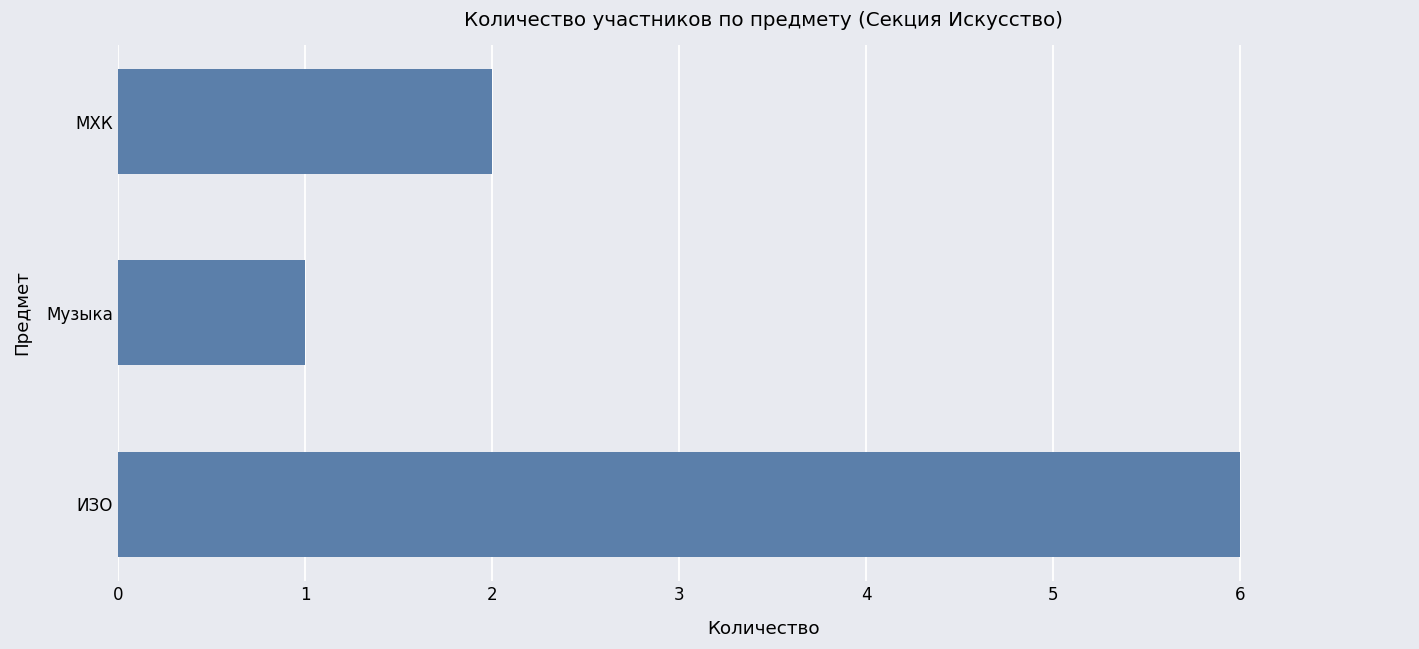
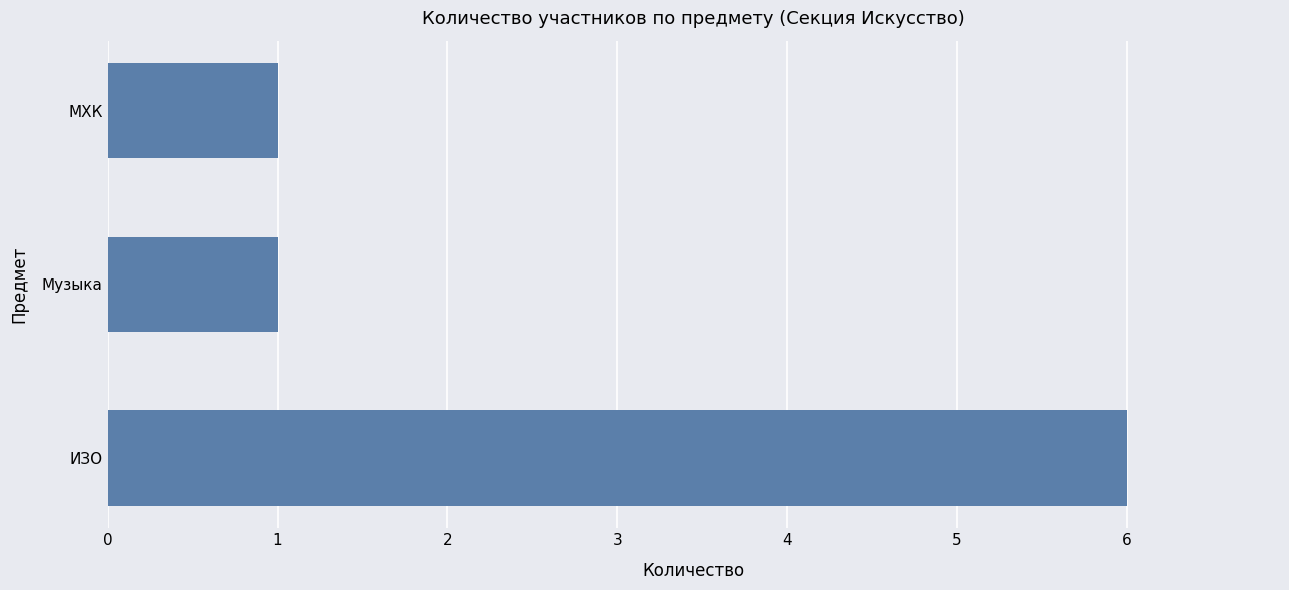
  {
-   "МХК": 2,
+   "МХК": 1,
    "Музыка": 1,
    "ИЗО": 6
  }
